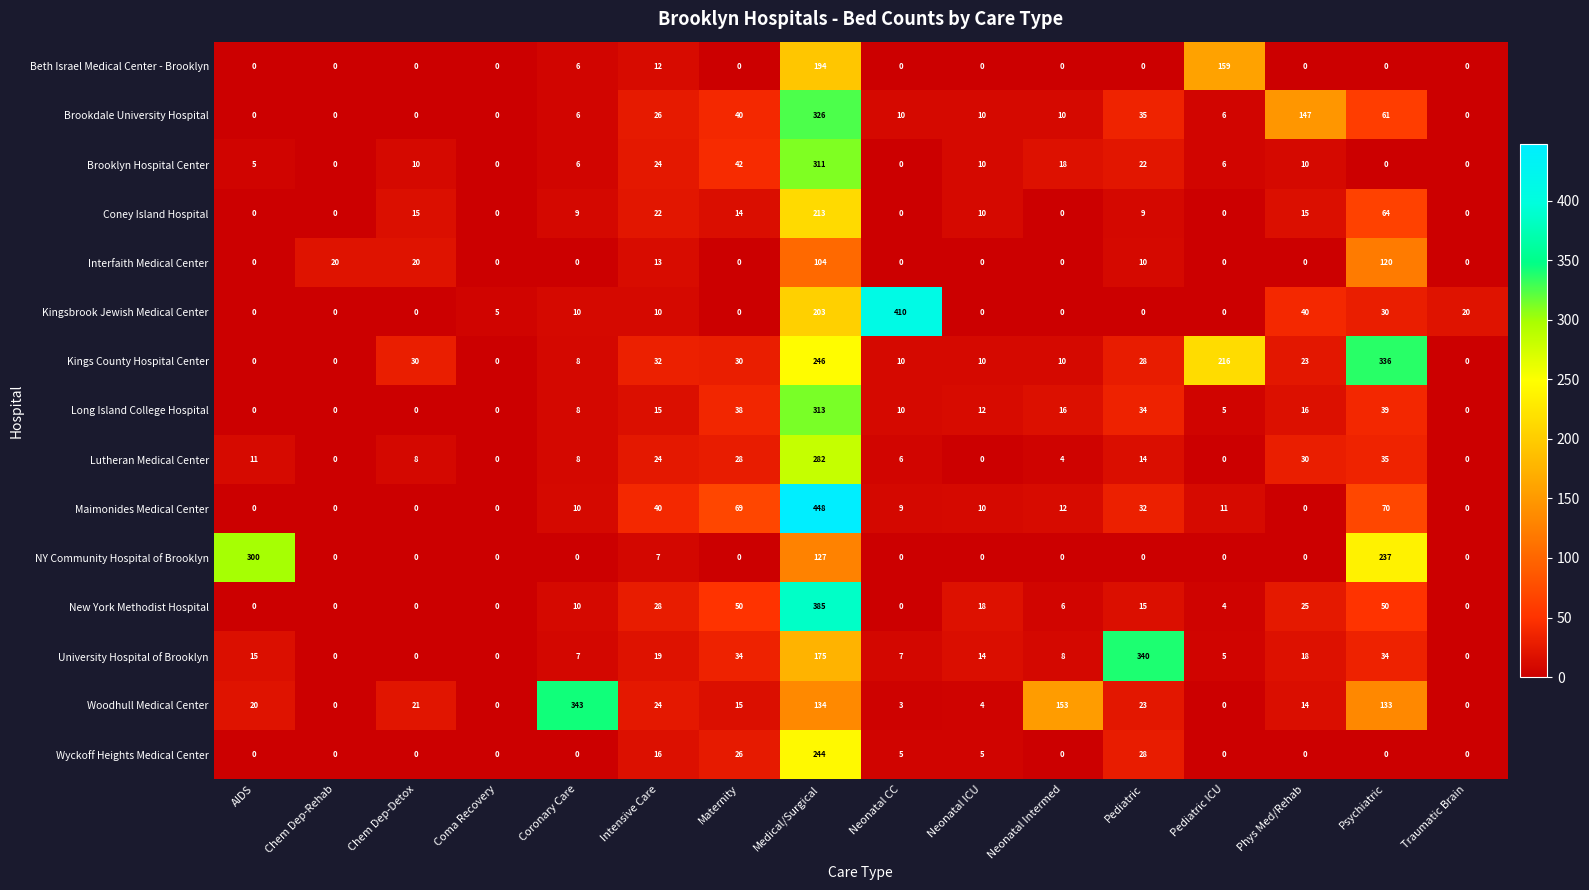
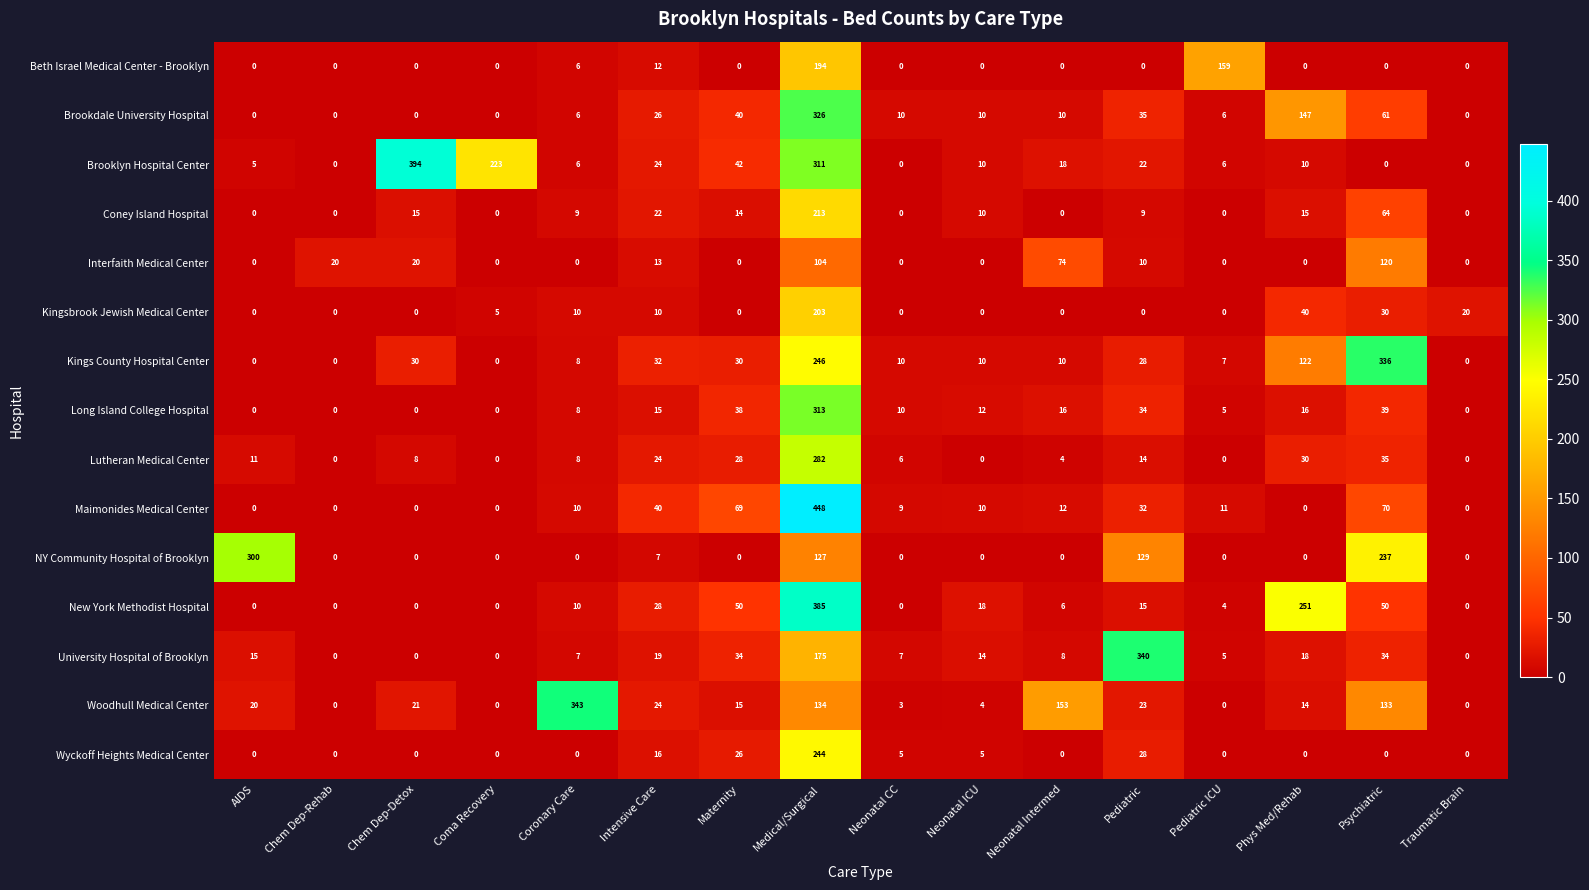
  {
    "Brooklyn Hospital Center": {
      "AIDS": 5,
      "Chem Dep-Rehab": 0,
-     "Chem Dep-Detox": 10,
-     "Coma Recovery": 0,
+     "Chem Dep-Detox": 394,
+     "Coma Recovery": 223,
      "Coronary Care": 6,
      "Intensive Care": 24,
      "Maternity": 42,
      "Medical/Surgical": 311,
      "Neonatal CC": 0,
      "Neonatal ICU": 10,
      "Neonatal Intermed": 18,
      "Pediatric": 22,
      "Pediatric ICU": 6,
      "Phys Med/Rehab": 10,
      "Psychiatric": 0,
      "Traumatic Brain": 0
    },
    "Interfaith Medical Center": {
      "AIDS": 0,
      "Chem Dep-Rehab": 20,
      "Chem Dep-Detox": 20,
      "Coma Recovery": 0,
      "Coronary Care": 0,
      "Intensive Care": 13,
      "Maternity": 0,
      "Medical/Surgical": 104,
      "Neonatal CC": 0,
      "Neonatal ICU": 0,
-     "Neonatal Intermed": 0,
+     "Neonatal Intermed": 74,
      "Pediatric": 10,
      "Pediatric ICU": 0,
      "Phys Med/Rehab": 0,
      "Psychiatric": 120,
      "Traumatic Brain": 0
    },
    "Kingsbrook Jewish Medical Center": {
      "AIDS": 0,
      "Chem Dep-Rehab": 0,
      "Chem Dep-Detox": 0,
      "Coma Recovery": 5,
      "Coronary Care": 10,
      "Intensive Care": 10,
      "Maternity": 0,
      "Medical/Surgical": 203,
-     "Neonatal CC": 410,
+     "Neonatal CC": 0,
      "Neonatal ICU": 0,
      "Neonatal Intermed": 0,
      "Pediatric": 0,
      "Pediatric ICU": 0,
      "Phys Med/Rehab": 40,
      "Psychiatric": 30,
      "Traumatic Brain": 20
    },
    "Kings County Hospital Center": {
      "AIDS": 0,
      "Chem Dep-Rehab": 0,
      "Chem Dep-Detox": 30,
      "Coma Recovery": 0,
      "Coronary Care": 8,
      "Intensive Care": 32,
      "Maternity": 30,
      "Medical/Surgical": 246,
      "Neonatal CC": 10,
      "Neonatal ICU": 10,
      "Neonatal Intermed": 10,
      "Pediatric": 28,
-     "Pediatric ICU": 216,
-     "Phys Med/Rehab": 23,
+     "Pediatric ICU": 7,
+     "Phys Med/Rehab": 122,
      "Psychiatric": 336,
      "Traumatic Brain": 0
    },
    "NY Community Hospital of Brooklyn": {
      "AIDS": 300,
      "Chem Dep-Rehab": 0,
      "Chem Dep-Detox": 0,
      "Coma Recovery": 0,
      "Coronary Care": 0,
      "Intensive Care": 7,
      "Maternity": 0,
      "Medical/Surgical": 127,
      "Neonatal CC": 0,
      "Neonatal ICU": 0,
      "Neonatal Intermed": 0,
-     "Pediatric": 0,
+     "Pediatric": 129,
      "Pediatric ICU": 0,
      "Phys Med/Rehab": 0,
      "Psychiatric": 237,
      "Traumatic Brain": 0
    },
    "New York Methodist Hospital": {
      "AIDS": 0,
      "Chem Dep-Rehab": 0,
      "Chem Dep-Detox": 0,
      "Coma Recovery": 0,
      "Coronary Care": 10,
      "Intensive Care": 28,
      "Maternity": 50,
      "Medical/Surgical": 385,
      "Neonatal CC": 0,
      "Neonatal ICU": 18,
      "Neonatal Intermed": 6,
      "Pediatric": 15,
      "Pediatric ICU": 4,
-     "Phys Med/Rehab": 25,
+     "Phys Med/Rehab": 251,
      "Psychiatric": 50,
      "Traumatic Brain": 0
    }
  }
